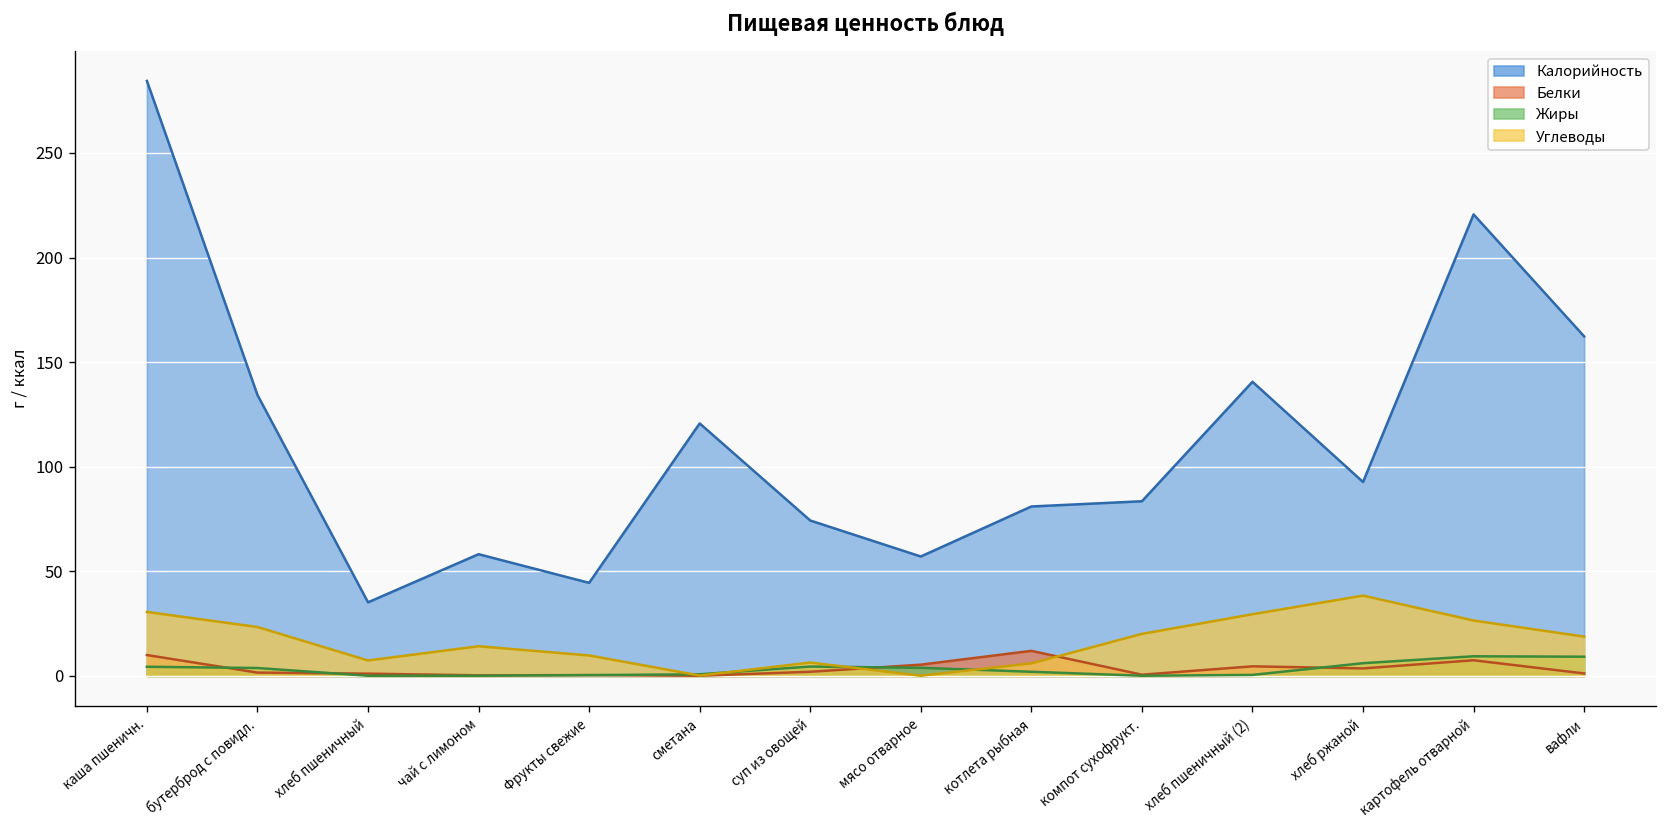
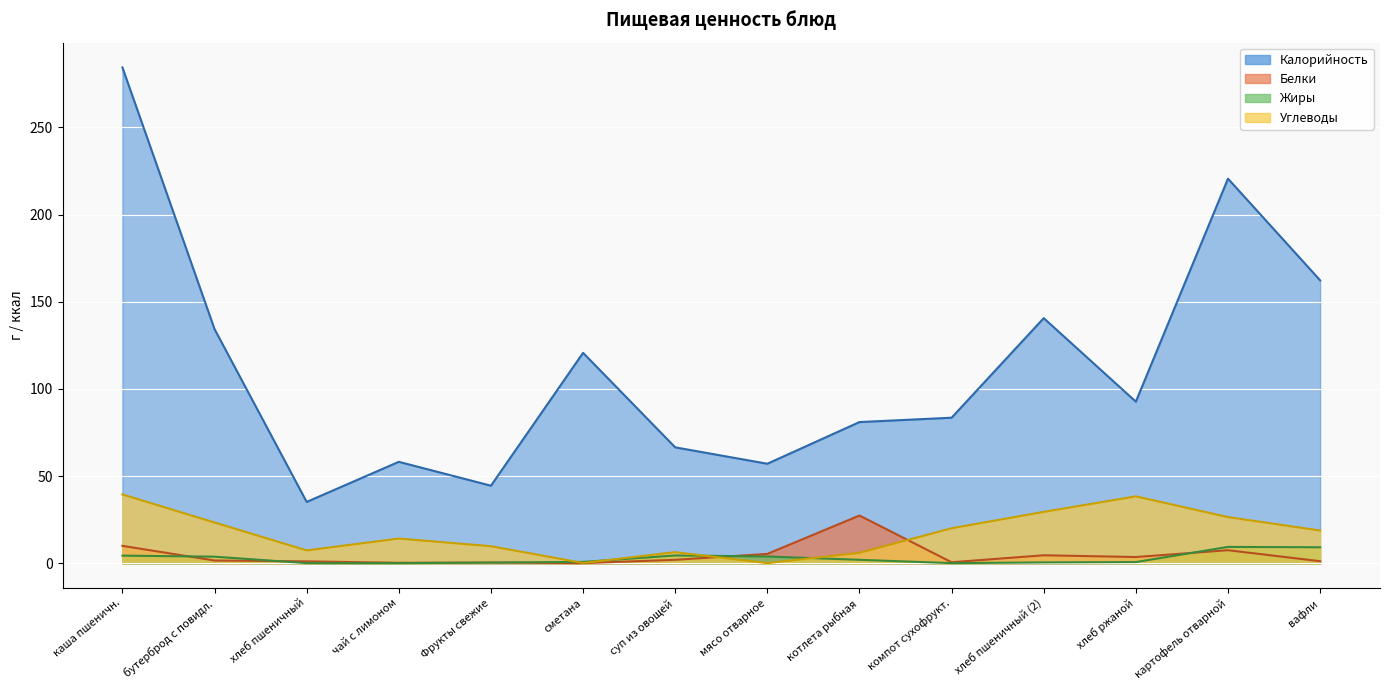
  {
    "Калорийность": {
      "каша пшеничн.": 284,
      "бутерброд с повидл.": 134,
      "хлеб пшеничный": 35,
      "чай с лимоном": 58,
      "Фрукты свежие": 45,
      "сметана": 121,
-     "суп из овощей": 74,
+     "суп из овощей": 67,
      "мясо отварное": 57,
      "котлета рыбная": 81,
      "компот сухофрукт.": 84,
      "хлеб пшеничный (2)": 141,
      "хлеб ржаной": 93,
      "картофель отварной": 221,
      "вафли": 162
    },
    "Белки": {
      "каша пшеничн.": 10,
      "бутерброд с повидл.": 2,
      "суп из овощей": 2,
      "мясо отварное": 5,
-     "котлета рыбная": 12,
+     "котлета рыбная": 27,
      "хлеб пшеничный (2)": 5,
      "хлеб ржаной": 4,
      "картофель отварной": 8,
      "вафли": 1
    },
    "Жиры": {
      "каша пшеничн.": 4,
      "бутерброд с повидл.": 4,
      "суп из овощей": 5,
      "мясо отварное": 4,
      "котлета рыбная": 2,
      "хлеб пшеничный (2)": 1,
-     "хлеб ржаной": 6,
+     "хлеб ржаной": 1,
      "картофель отварной": 9,
      "вафли": 9
    },
    "Углеводы": {
-     "каша пшеничн.": 31,
+     "каша пшеничн.": 40,
      "бутерброд с повидл.": 23,
      "хлеб пшеничный": 7,
      "чай с лимоном": 14,
      "Фрукты свежие": 10,
      "суп из овощей": 6,
      "мясо отварное": 0,
      "котлета рыбная": 6,
      "компот сухофрукт.": 20,
      "хлеб пшеничный (2)": 30,
      "хлеб ржаной": 38,
      "картофель отварной": 27,
      "вафли": 19
    }
  }
